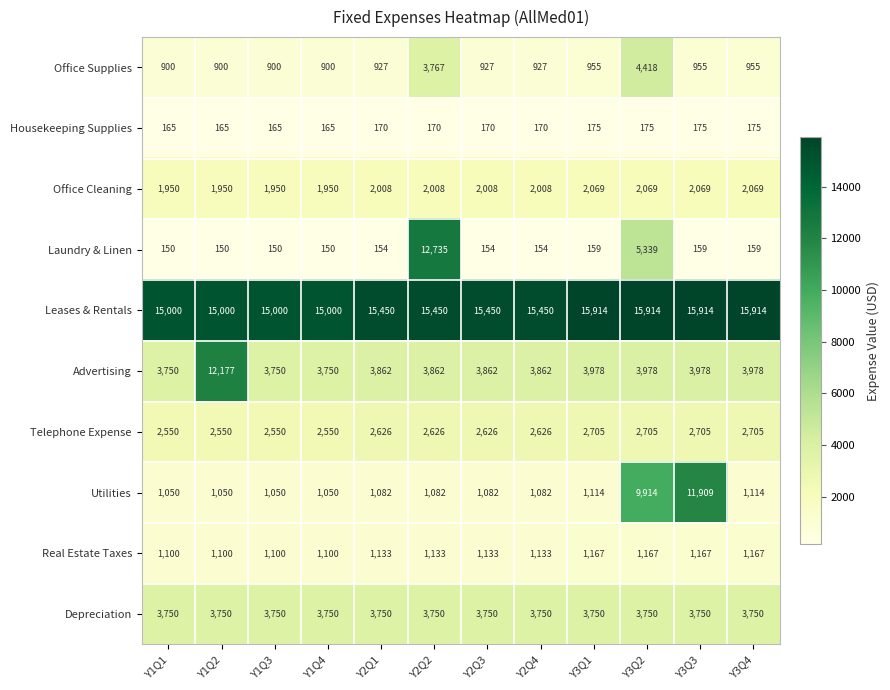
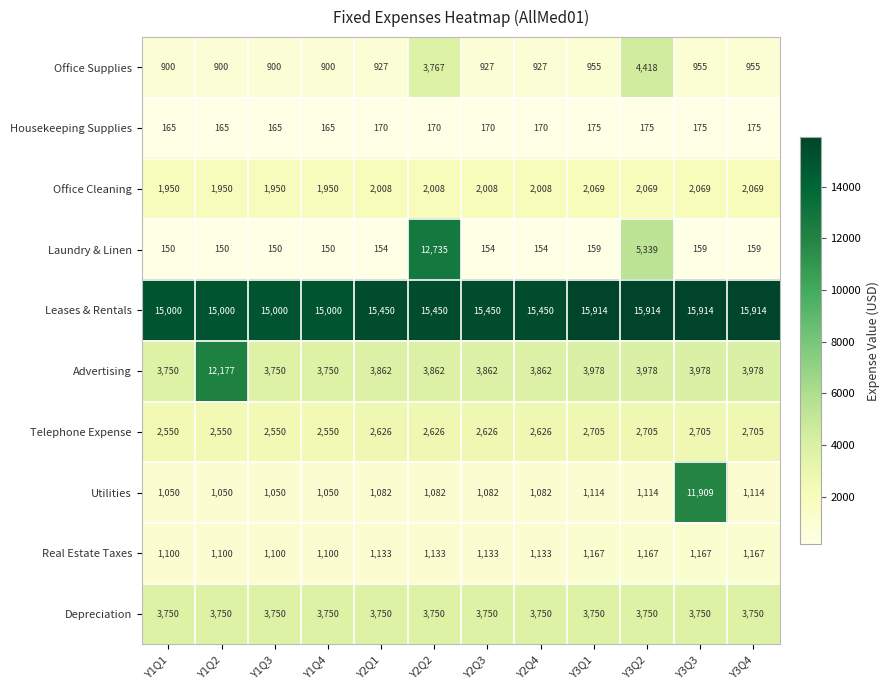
  {
    "Office Supplies": {
      "Y1Q1": "900",
      "Y1Q2": "900",
      "Y1Q3": "900",
      "Y1Q4": "900",
      "Y2Q1": "927",
      "Y2Q2": "3,767",
      "Y2Q3": "927",
      "Y2Q4": "927",
      "Y3Q1": "955",
      "Y3Q2": "4,418",
      "Y3Q3": "955",
      "Y3Q4": "955"
    },
    "Housekeeping Supplies": {
      "Y1Q1": "165",
      "Y1Q2": "165",
      "Y1Q3": "165",
      "Y1Q4": "165",
      "Y2Q1": "170",
      "Y2Q2": "170",
      "Y2Q3": "170",
      "Y2Q4": "170",
      "Y3Q1": "175",
      "Y3Q2": "175",
      "Y3Q3": "175",
      "Y3Q4": "175"
    },
    "Office Cleaning": {
      "Y1Q1": "1,950",
      "Y1Q2": "1,950",
      "Y1Q3": "1,950",
      "Y1Q4": "1,950",
      "Y2Q1": "2,008",
      "Y2Q2": "2,008",
      "Y2Q3": "2,008",
      "Y2Q4": "2,008",
      "Y3Q1": "2,069",
      "Y3Q2": "2,069",
      "Y3Q3": "2,069",
      "Y3Q4": "2,069"
    },
    "Laundry & Linen": {
      "Y1Q1": "150",
      "Y1Q2": "150",
      "Y1Q3": "150",
      "Y1Q4": "150",
      "Y2Q1": "154",
      "Y2Q2": "12,735",
      "Y2Q3": "154",
      "Y2Q4": "154",
      "Y3Q1": "159",
      "Y3Q2": "5,339",
      "Y3Q3": "159",
      "Y3Q4": "159"
    },
    "Leases & Rentals": {
      "Y1Q1": "15,000",
      "Y1Q2": "15,000",
      "Y1Q3": "15,000",
      "Y1Q4": "15,000",
      "Y2Q1": "15,450",
      "Y2Q2": "15,450",
      "Y2Q3": "15,450",
      "Y2Q4": "15,450",
      "Y3Q1": "15,914",
      "Y3Q2": "15,914",
      "Y3Q3": "15,914",
      "Y3Q4": "15,914"
    },
    "Advertising": {
      "Y1Q1": "3,750",
      "Y1Q2": "12,177",
      "Y1Q3": "3,750",
      "Y1Q4": "3,750",
      "Y2Q1": "3,862",
      "Y2Q2": "3,862",
      "Y2Q3": "3,862",
      "Y2Q4": "3,862",
      "Y3Q1": "3,978",
      "Y3Q2": "3,978",
      "Y3Q3": "3,978",
      "Y3Q4": "3,978"
    },
    "Telephone Expense": {
      "Y1Q1": "2,550",
      "Y1Q2": "2,550",
      "Y1Q3": "2,550",
      "Y1Q4": "2,550",
      "Y2Q1": "2,626",
      "Y2Q2": "2,626",
      "Y2Q3": "2,626",
      "Y2Q4": "2,626",
      "Y3Q1": "2,705",
      "Y3Q2": "2,705",
      "Y3Q3": "2,705",
      "Y3Q4": "2,705"
    },
    "Utilities": {
      "Y1Q1": "1,050",
      "Y1Q2": "1,050",
      "Y1Q3": "1,050",
      "Y1Q4": "1,050",
      "Y2Q1": "1,082",
      "Y2Q2": "1,082",
      "Y2Q3": "1,082",
      "Y2Q4": "1,082",
      "Y3Q1": "1,114",
-     "Y3Q2": "9,914",
+     "Y3Q2": "1,114",
      "Y3Q3": "11,909",
      "Y3Q4": "1,114"
    },
    "Real Estate Taxes": {
      "Y1Q1": "1,100",
      "Y1Q2": "1,100",
      "Y1Q3": "1,100",
      "Y1Q4": "1,100",
      "Y2Q1": "1,133",
      "Y2Q2": "1,133",
      "Y2Q3": "1,133",
      "Y2Q4": "1,133",
      "Y3Q1": "1,167",
      "Y3Q2": "1,167",
      "Y3Q3": "1,167",
      "Y3Q4": "1,167"
    },
    "Depreciation": {
      "Y1Q1": "3,750",
      "Y1Q2": "3,750",
      "Y1Q3": "3,750",
      "Y1Q4": "3,750",
      "Y2Q1": "3,750",
      "Y2Q2": "3,750",
      "Y2Q3": "3,750",
      "Y2Q4": "3,750",
      "Y3Q1": "3,750",
      "Y3Q2": "3,750",
      "Y3Q3": "3,750",
      "Y3Q4": "3,750"
    }
  }
